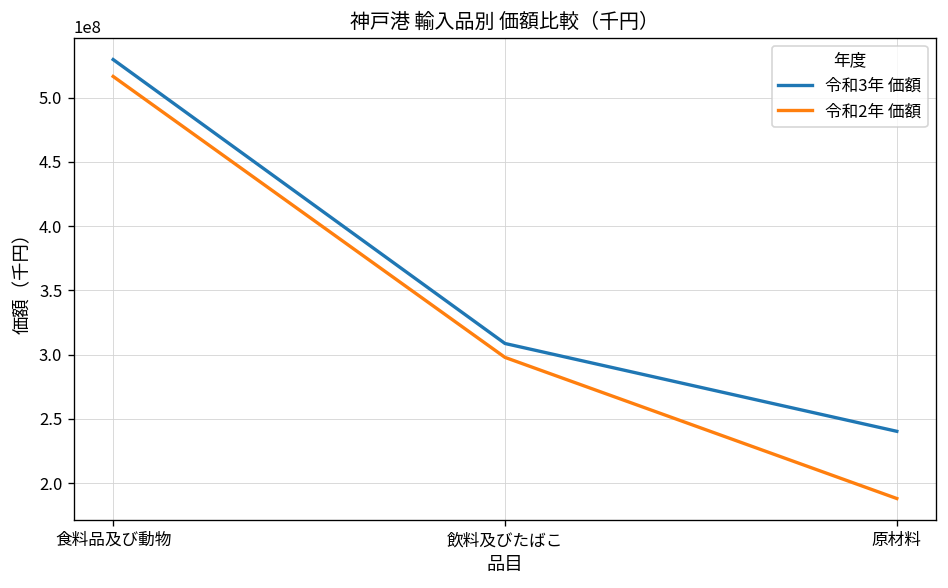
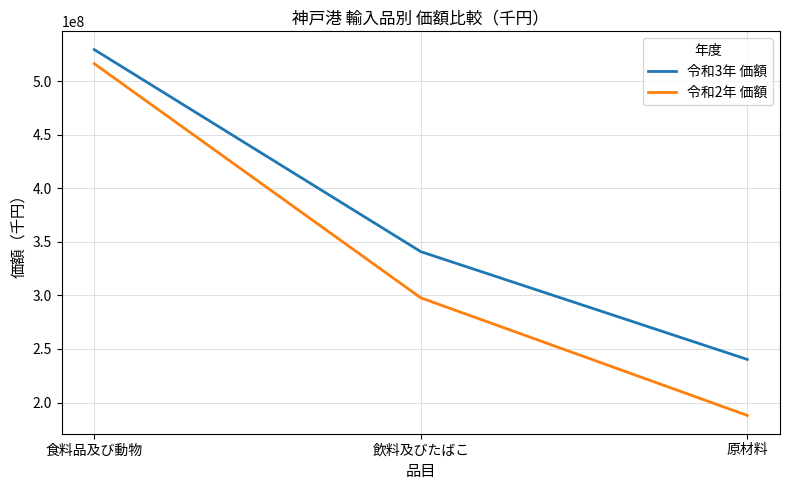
  {
    "令和3年 価額": {
      "食料品及び動物": 530000000,
-     "飲料及びたばこ": 309000000,
+     "飲料及びたばこ": 341000000,
      "原材料": 240000000
    },
    "令和2年 価額": {
      "食料品及び動物": 517000000,
      "飲料及びたばこ": 298000000,
      "原材料": 188000000
    }
  }
